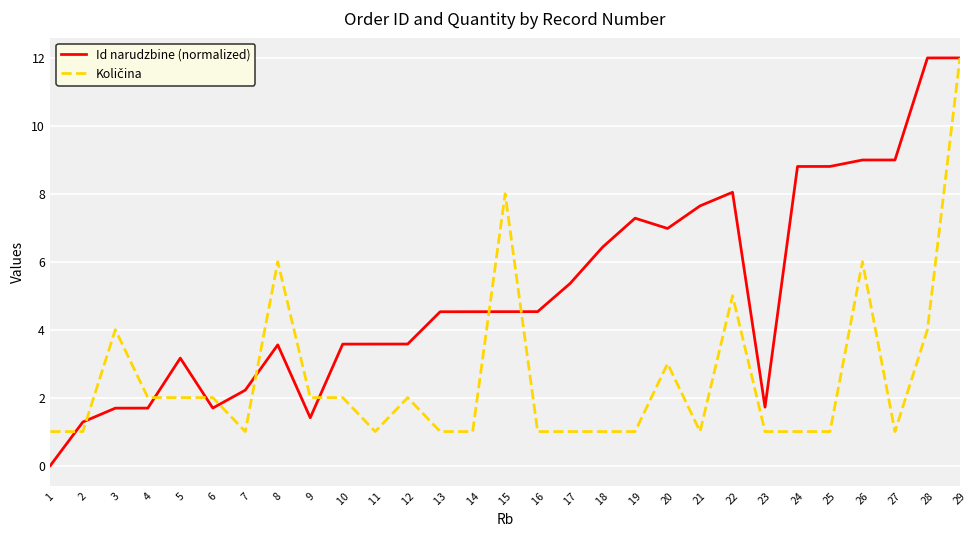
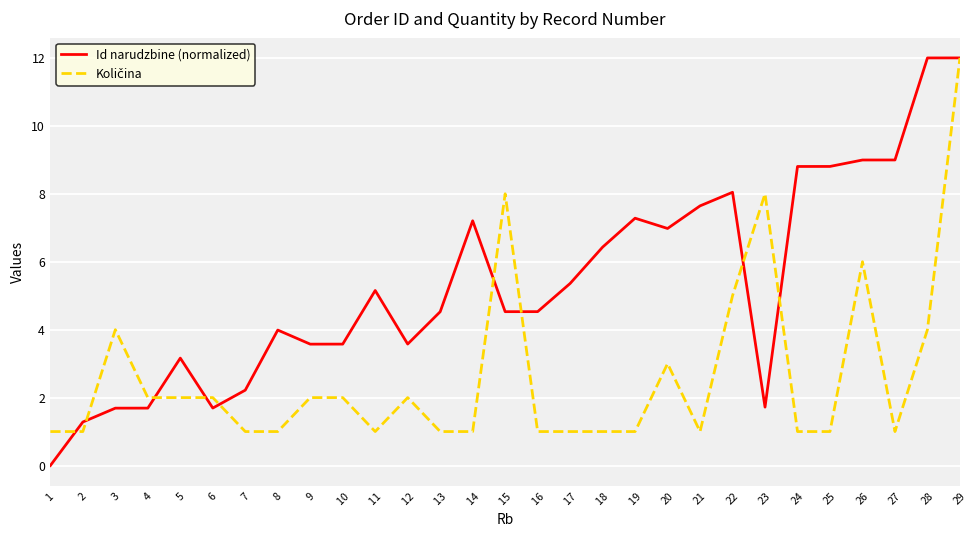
  {
    "Id narudzbine (normalized)": {
      "1": 0.0,
      "2": 1.3,
      "3": 1.7,
      "4": 1.7,
      "5": 3.2,
      "6": 1.7,
      "7": 2.2,
-     "8": 3.6,
-     "9": 1.4,
+     "8": 4.0,
+     "9": 3.6,
      "10": 3.6,
-     "11": 3.6,
+     "11": 5.2,
      "12": 3.6,
      "13": 4.5,
-     "14": 4.5,
+     "14": 7.2,
      "15": 4.5,
      "16": 4.5,
      "17": 5.4,
      "18": 6.4,
      "19": 7.3,
      "20": 7.0,
      "21": 7.6,
      "22": 8.0,
      "23": 1.7,
      "24": 8.8,
      "25": 8.8,
      "26": 9.0,
      "27": 9.0,
      "28": 12.0
    },
    "Količina": {
      "1": 1,
      "2": 1,
      "3": 4,
      "4": 2,
      "5": 2,
      "6": 2,
      "7": 1,
-     "8": 6,
+     "8": 1,
      "9": 2,
      "10": 2,
      "11": 1,
      "12": 2,
      "13": 1,
      "14": 1,
      "15": 8,
      "16": 1,
      "17": 1,
      "18": 1,
      "19": 1,
      "20": 3,
      "21": 1,
      "22": 5,
-     "23": 1,
+     "23": 8,
      "24": 1,
      "25": 1,
      "26": 6,
      "27": 1,
      "28": 4
    }
  }
